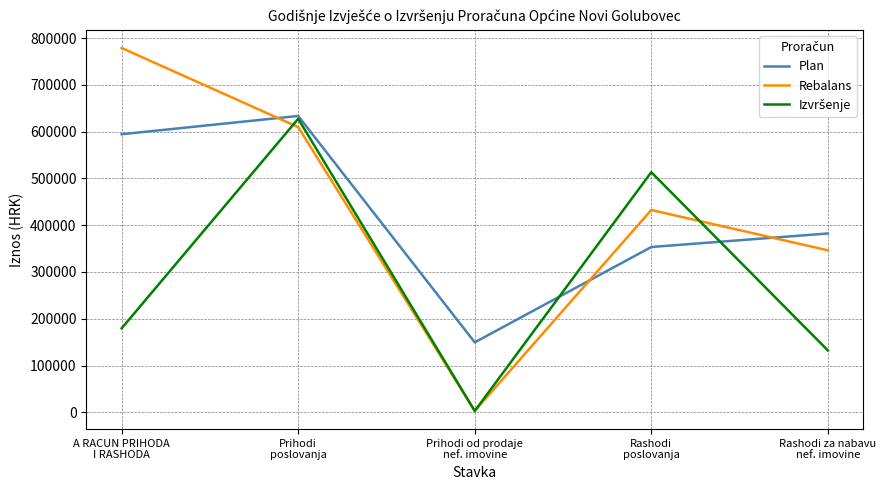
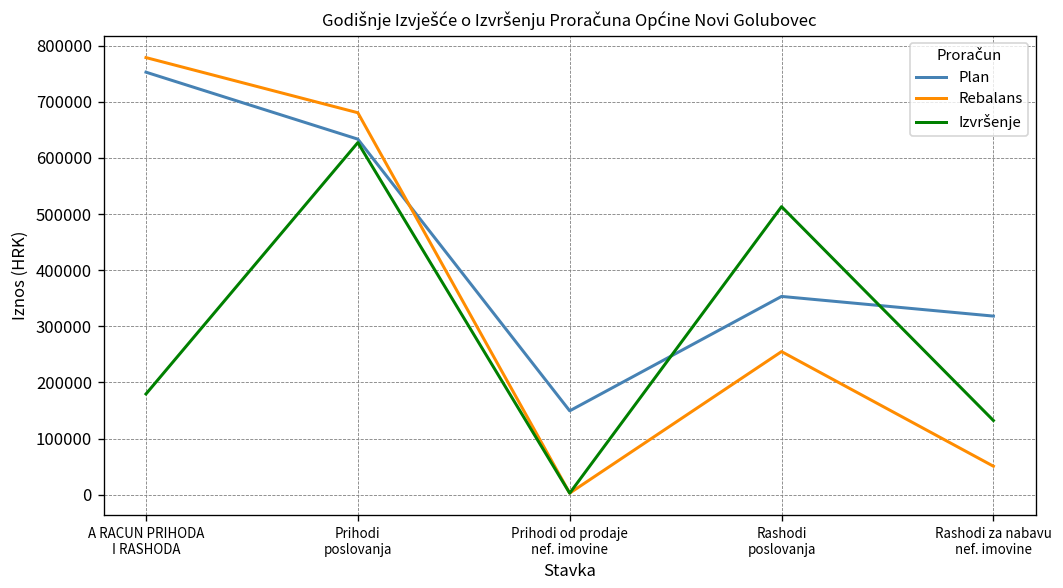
  {
    "Plan": {
-     "A RACUN PRIHODA I RASHODA": 590000,
+     "A RACUN PRIHODA I RASHODA": 750000,
      "Prihodi poslovanja": 630000,
      "Prihodi od prodaje nef. imovine": 150000,
      "Rashodi poslovanja": 350000,
-     "Rashodi za nabavu nef. imovine": 380000
+     "Rashodi za nabavu nef. imovine": 320000
    },
    "Rebalans": {
      "A RACUN PRIHODA I RASHODA": 780000,
-     "Prihodi poslovanja": 610000,
-     "Rashodi poslovanja": 430000,
-     "Rashodi za nabavu nef. imovine": 350000
+     "Prihodi poslovanja": 680000,
+     "Rashodi poslovanja": 260000,
+     "Rashodi za nabavu nef. imovine": 50000
    },
    "Izvršenje": {
      "A RACUN PRIHODA I RASHODA": 180000,
      "Prihodi poslovanja": 630000,
      "Rashodi poslovanja": 510000,
      "Rashodi za nabavu nef. imovine": 130000
    }
  }
